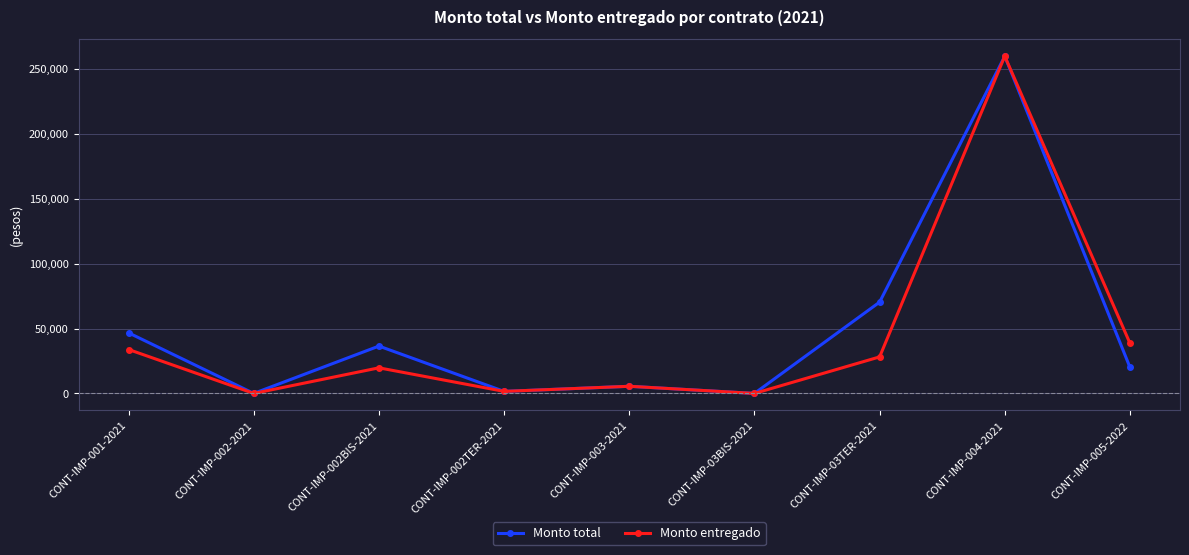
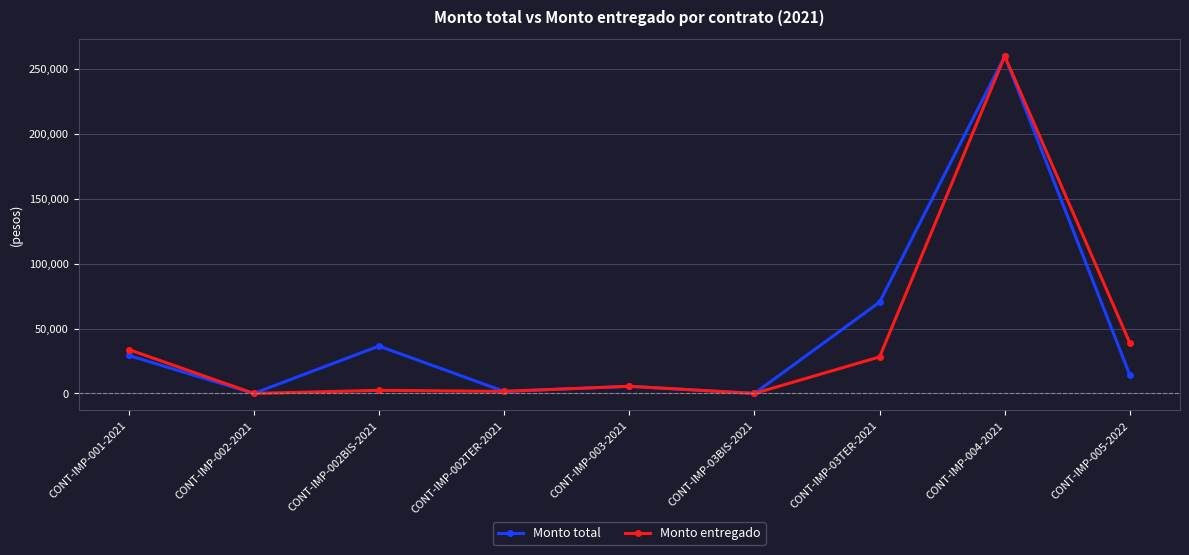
  {
    "Monto total": {
-     "CONT-IMP-001-2021": "47,000",
+     "CONT-IMP-001-2021": "29,000",
      "CONT-IMP-002BIS-2021": "36,000",
      "CONT-IMP-03TER-2021": "70,000",
-     "CONT-IMP-005-2022": "20,000"
+     "CONT-IMP-005-2022": "14,000"
    },
    "Monto entregado": {
      "CONT-IMP-001-2021": "34,000",
-     "CONT-IMP-002BIS-2021": "20,000",
+     "CONT-IMP-002BIS-2021": "2,000",
      "CONT-IMP-03TER-2021": "28,000",
      "CONT-IMP-005-2022": "39,000"
    }
  }
